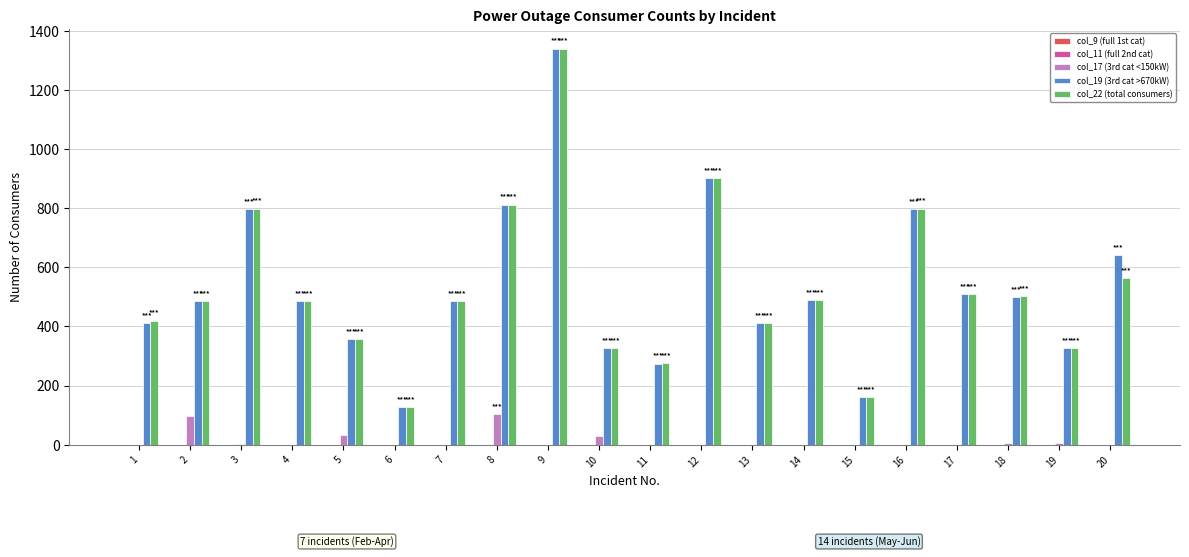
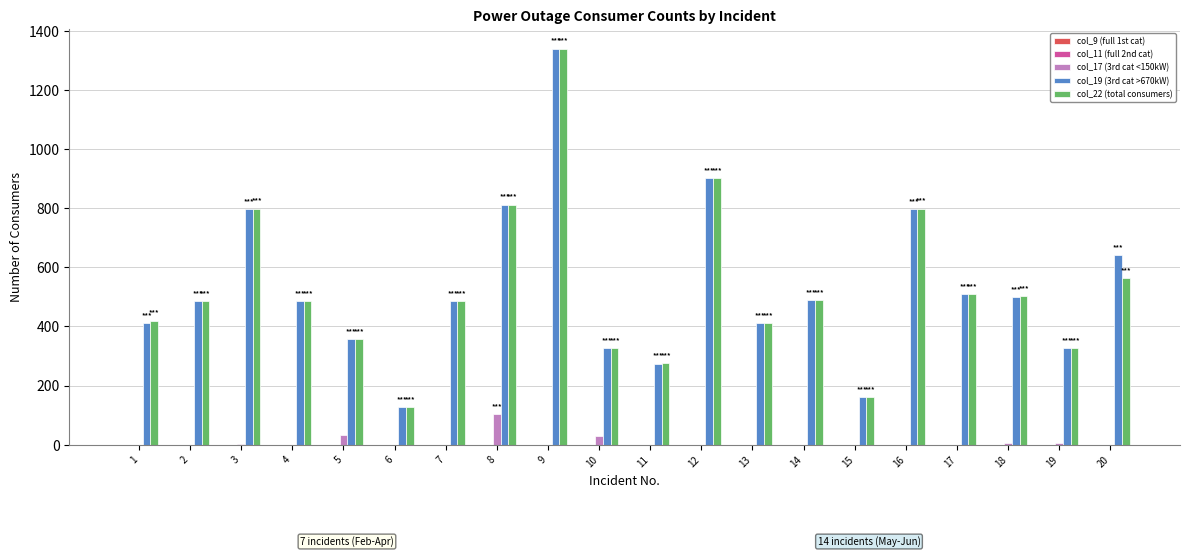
  {
    "col_9 (full 1st cat)": {
      "1": 0,
      "2": 0,
      "3": 0,
      "4": 0,
      "5": 0,
      "6": 0,
      "7": 0,
      "8": 0,
      "9": 0,
      "10": 0,
      "11": 0,
      "12": 0,
      "13": 0,
      "14": 0,
      "15": 0,
      "16": 0,
      "17": 0,
      "18": 0,
      "19": 0,
      "20": 0
    },
    "col_11 (full 2nd cat)": {
      "1": 0,
      "2": 0,
      "3": 0,
      "4": 0,
      "5": 0,
      "6": 0,
      "7": 0,
      "8": 0,
      "9": 0,
      "10": 0,
      "11": 0,
      "12": 0,
      "13": 0,
      "14": 0,
      "15": 0,
      "16": 0,
      "17": 0,
      "18": 0,
      "19": 0,
      "20": 0
    },
    "col_17 (3rd cat <150kW)": {
      "1": 0,
-     "2": 100,
+     "2": 0,
      "4": 0,
      "5": 30,
      "6": 0,
      "7": 0,
      "8": 100,
      "9": 0,
      "10": 30,
      "11": 0,
      "12": 0,
      "13": 0,
      "14": 0,
      "15": 0,
      "16": 0,
      "17": 0,
      "20": 0
    },
    "col_19 (3rd cat >670kW)": {
      "1": 410,
      "2": 490,
      "3": 800,
      "4": 490,
      "5": 360,
      "6": 130,
      "7": 490,
      "8": 810,
      "9": 1340,
      "10": 330,
      "11": 270,
      "12": 900,
      "13": 410,
      "14": 490,
      "15": 160,
      "16": 800,
      "17": 510,
      "18": 500,
      "19": 330,
      "20": 640
    },
    "col_22 (total consumers)": {
      "1": 420,
      "2": 490,
      "3": 800,
      "4": 490,
      "5": 360,
      "6": 130,
      "7": 490,
      "8": 810,
      "9": 1340,
      "10": 330,
      "11": 280,
      "12": 900,
      "13": 410,
      "14": 490,
      "15": 160,
      "16": 800,
      "17": 510,
      "18": 500,
      "19": 330,
      "20": 560
    }
  }
